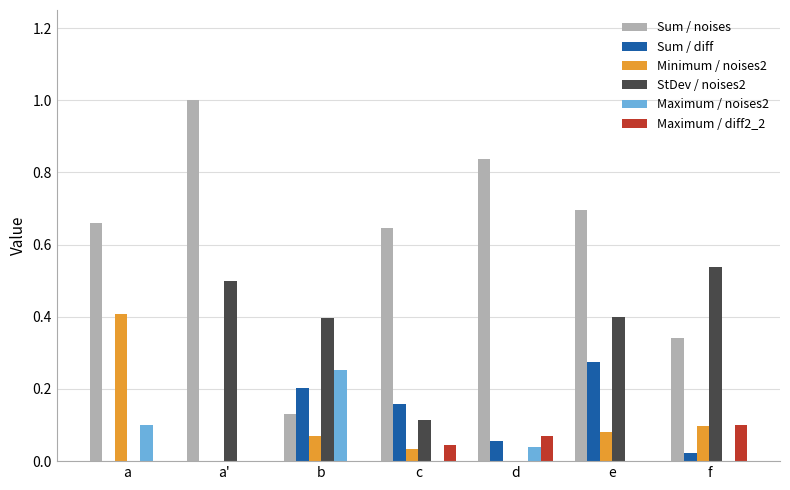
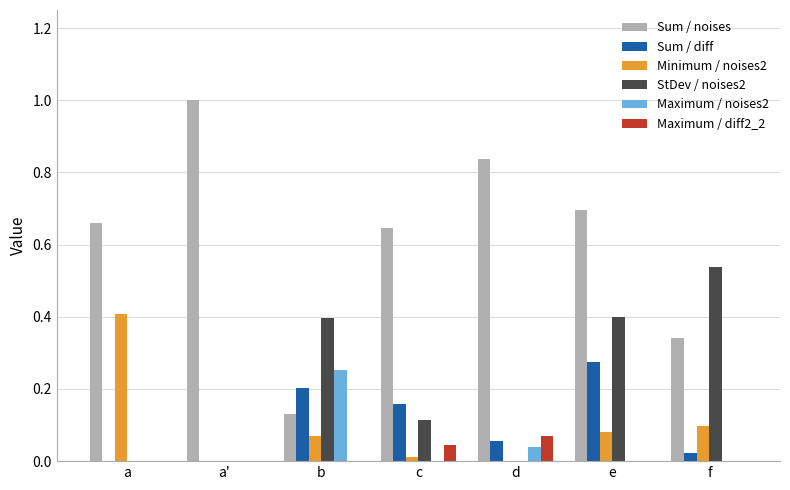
  {
    "Sum / noises": {
      "a": 0.66,
      "a'": 1.00,
      "b": 0.13,
      "c": 0.65,
      "d": 0.84,
      "e": 0.69,
      "f": 0.34
    },
    "Sum / diff": {
      "a": 0.00,
      "a'": 0.00,
      "b": 0.20,
      "c": 0.16,
      "d": 0.05,
      "e": 0.27,
      "f": 0.02
    },
    "Minimum / noises2": {
      "a": 0.41,
      "a'": 0.00,
      "b": 0.07,
-     "c": 0.03,
+     "c": 0.01,
      "d": 0.00,
      "e": 0.08,
      "f": 0.10
    },
    "StDev / noises2": {
      "a": 0.0,
-     "a'": 0.5,
+     "a'": 0.0,
      "b": 0.4,
      "c": 0.12,
      "d": 0.0,
      "e": 0.4,
      "f": 0.54
    },
    "Maximum / noises2": {
-     "a": 0.1,
+     "a": 0.0,
      "a'": 0.0,
      "b": 0.25,
      "c": 0.0,
      "d": 0.04,
      "e": 0.0,
      "f": 0.0
    },
    "Maximum / diff2_2": {
      "a": 0.0,
      "a'": 0.0,
      "b": 0.0,
      "c": 0.05,
      "d": 0.07,
      "e": 0.0,
-     "f": 0.1
+     "f": 0.0
    }
  }
